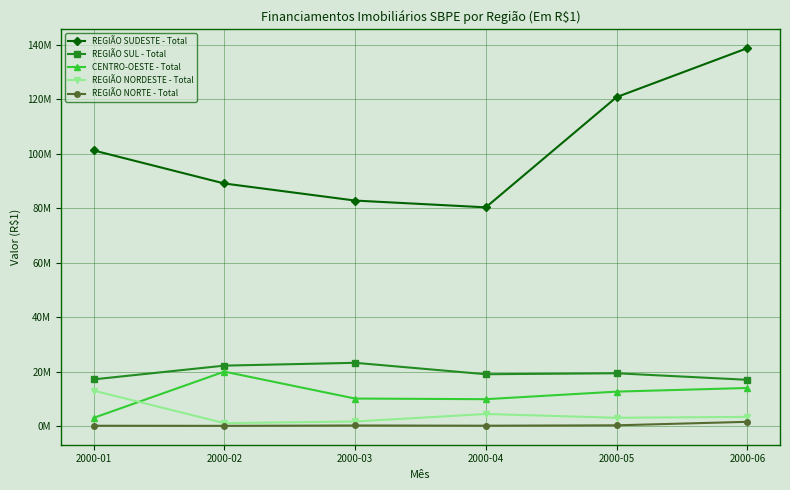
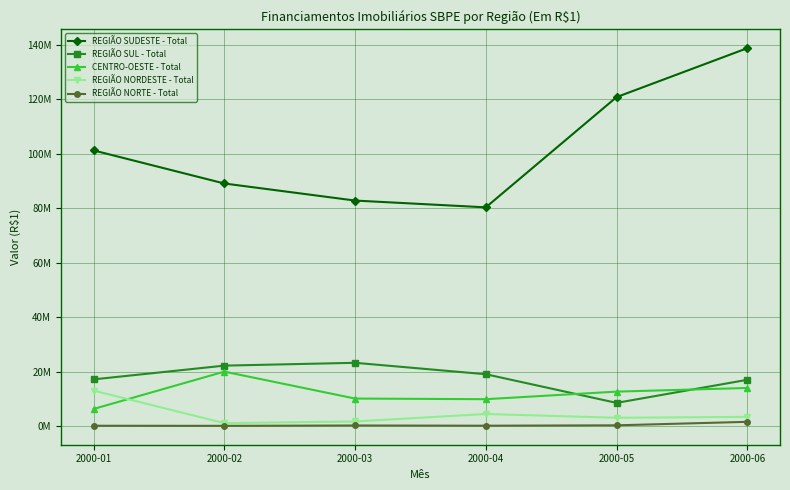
  {
    "REGIÃO SUDESTE - Total": {
      "2000-01": 101000000,
      "2000-02": 89000000,
      "2000-03": 83000000,
      "2000-04": 80000000,
      "2000-05": 121000000,
      "2000-06": 139000000
    },
    "REGIÃO SUL - Total": {
      "2000-01": 17000000,
      "2000-02": 22000000,
      "2000-03": 23000000,
      "2000-04": 19000000,
-     "2000-05": 19000000,
+     "2000-05": 8000000,
      "2000-06": 17000000
    },
    "CENTRO-OESTE - Total": {
-     "2000-01": 3000000,
+     "2000-01": 6000000,
      "2000-02": 20000000,
      "2000-03": 10000000,
      "2000-04": 10000000,
      "2000-05": 13000000,
      "2000-06": 14000000
    },
    "REGIÃO NORDESTE - Total": {
      "2000-01": 13000000,
      "2000-02": 1000000,
      "2000-03": 2000000,
      "2000-04": 4000000,
      "2000-05": 3000000,
      "2000-06": 3000000
    },
    "REGIÃO NORTE - Total": {
      "2000-01": 0,
      "2000-02": 0,
      "2000-03": 0,
      "2000-04": 0,
      "2000-05": 0,
      "2000-06": 2000000
    }
  }
